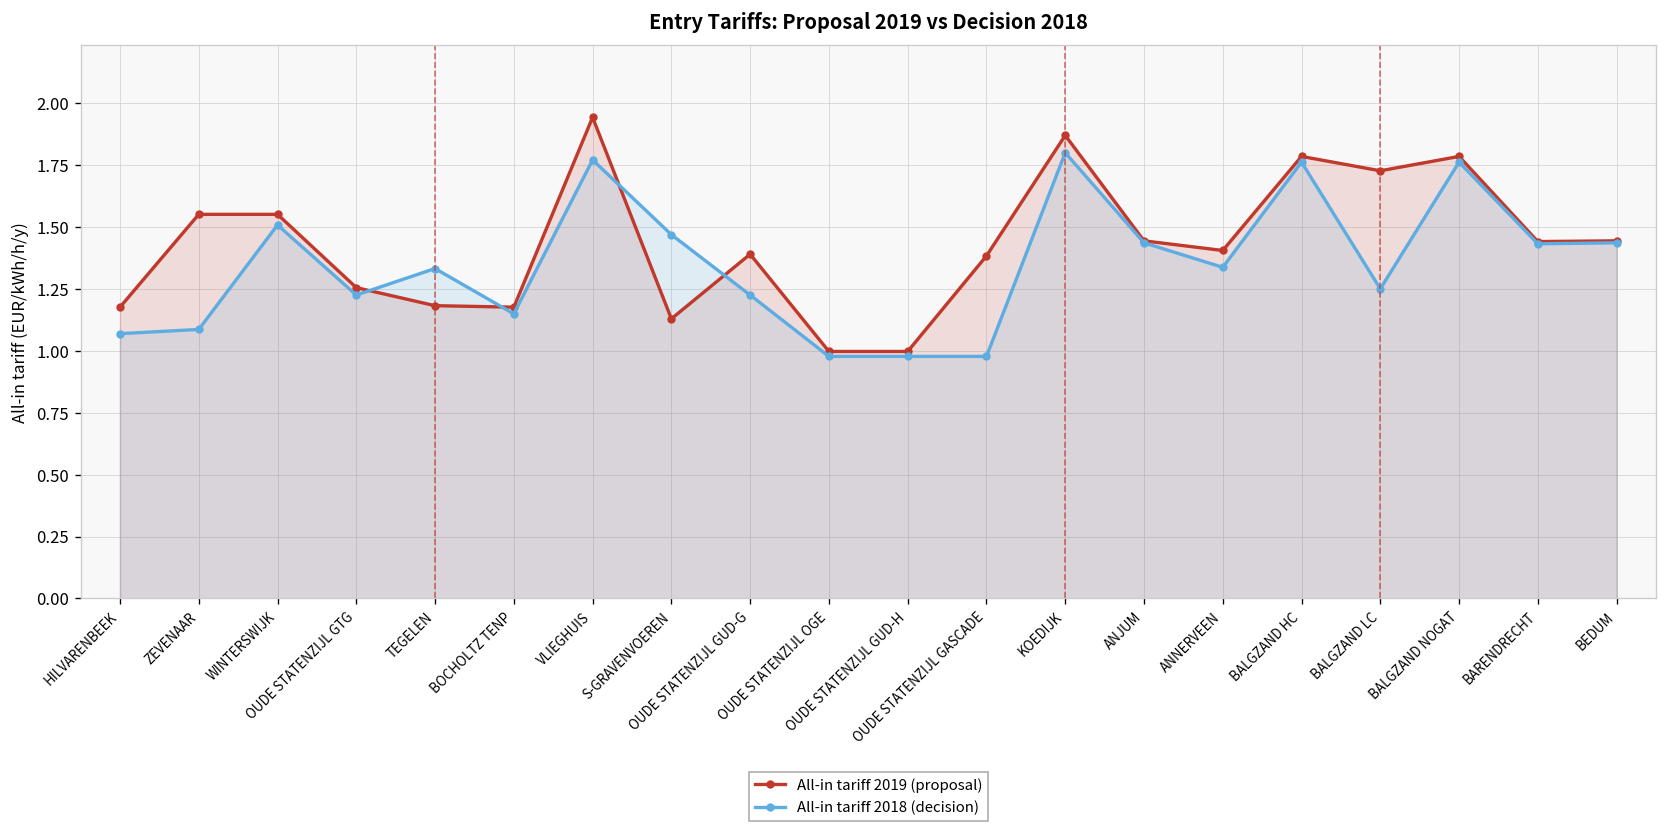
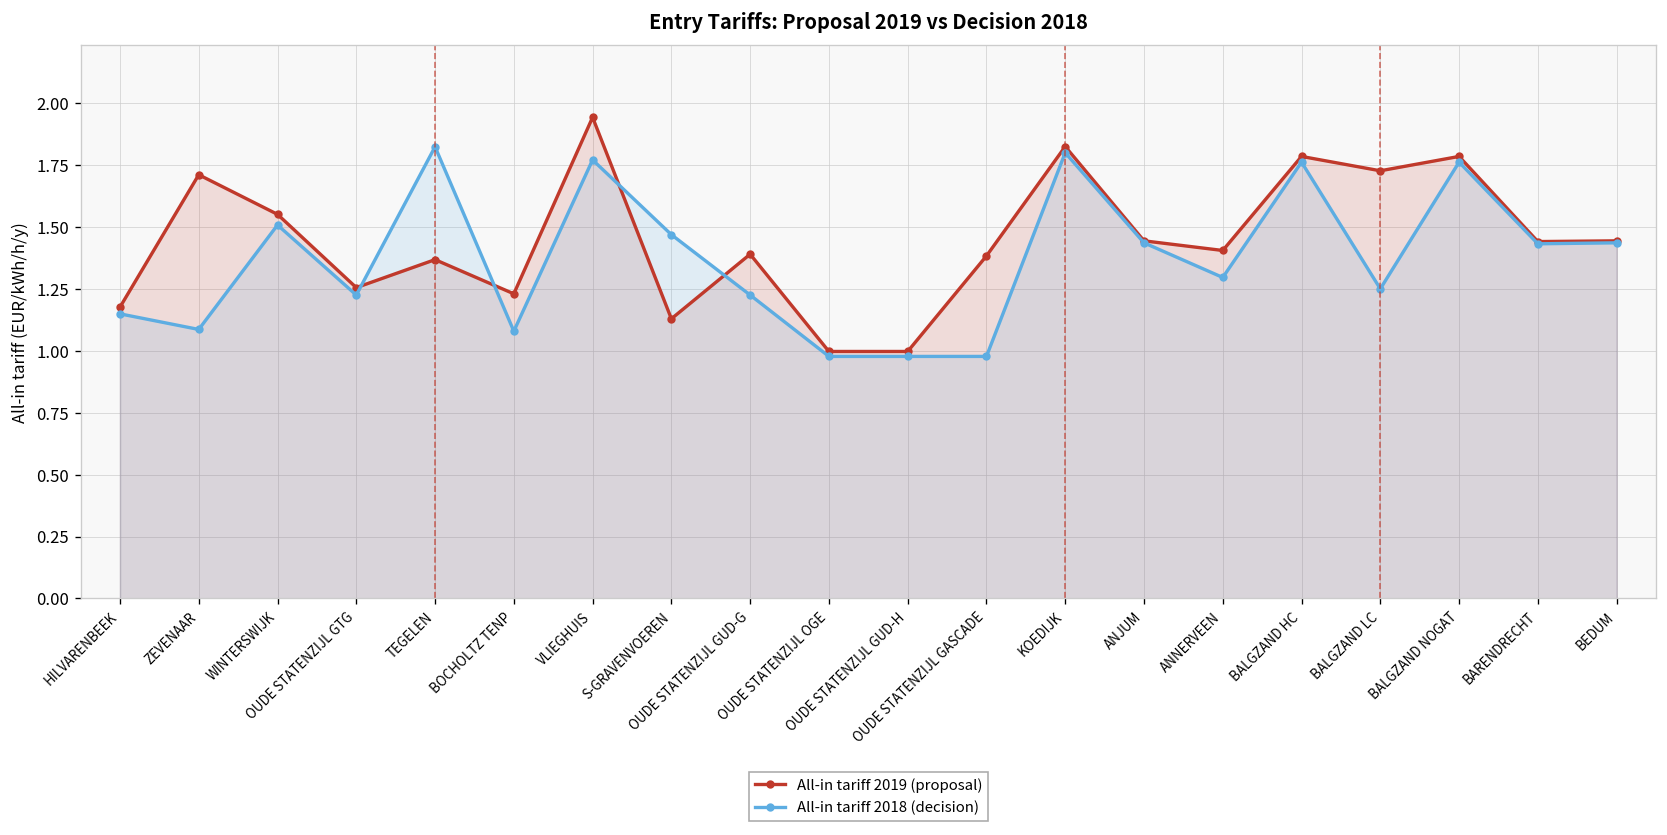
  {
    "All-in tariff 2019 (proposal)": {
      "HILVARENBEEK": 1.18,
-     "ZEVENAAR": 1.55,
+     "ZEVENAAR": 1.71,
      "WINTERSWIJK": 1.55,
      "OUDE STATENZIJL GTG": 1.26,
-     "TEGELEN": 1.18,
-     "BOCHOLTZ TENP": 1.18,
+     "TEGELEN": 1.37,
+     "BOCHOLTZ TENP": 1.23,
      "VLIEGHUIS": 1.94,
      "S-GRAVENVOEREN": 1.13,
      "OUDE STATENZIJL GUD-G": 1.39,
      "OUDE STATENZIJL OGE": 1.00,
      "OUDE STATENZIJL GUD-H": 1.00,
      "OUDE STATENZIJL GASCADE": 1.38,
-     "KOEDIJK": 1.87,
+     "KOEDIJK": 1.83,
      "ANNERVEEN": 1.41,
      "BALGZAND HC": 1.79,
      "BALGZAND LC": 1.73,
      "BALGZAND NOGAT": 1.79
    },
    "All-in tariff 2018 (decision)": {
-     "HILVARENBEEK": 1.07,
+     "HILVARENBEEK": 1.15,
      "ZEVENAAR": 1.09,
      "WINTERSWIJK": 1.51,
      "OUDE STATENZIJL GTG": 1.23,
-     "TEGELEN": 1.33,
-     "BOCHOLTZ TENP": 1.15,
+     "TEGELEN": 1.83,
+     "BOCHOLTZ TENP": 1.08,
      "VLIEGHUIS": 1.77,
      "S-GRAVENVOEREN": 1.47,
      "OUDE STATENZIJL GUD-G": 1.23,
      "OUDE STATENZIJL OGE": 0.98,
      "OUDE STATENZIJL GUD-H": 0.98,
      "OUDE STATENZIJL GASCADE": 0.98,
      "KOEDIJK": 1.80,
-     "ANNERVEEN": 1.34,
+     "ANNERVEEN": 1.30,
      "BALGZAND HC": 1.76,
      "BALGZAND LC": 1.25,
      "BALGZAND NOGAT": 1.76
    }
  }
